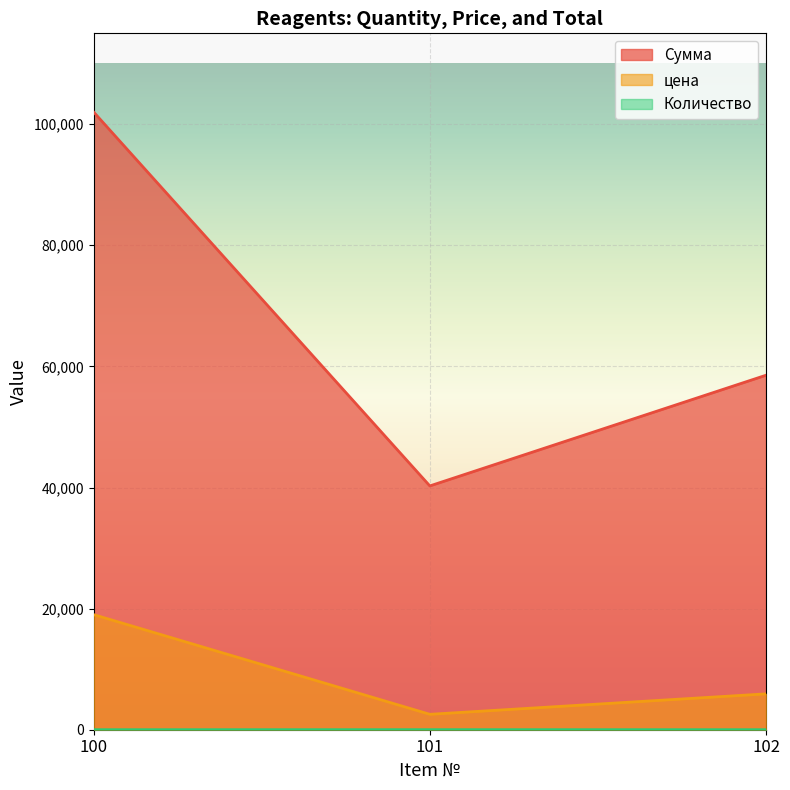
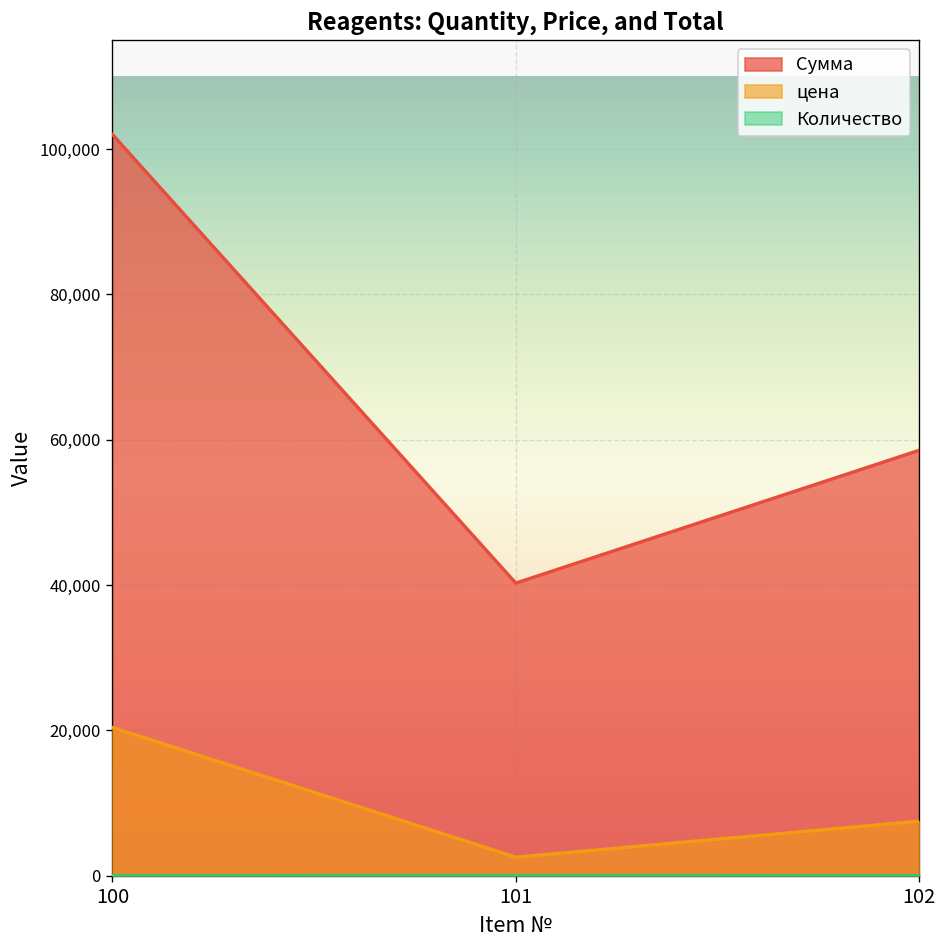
  {
    "Сумма": {
      "100": "102,000",
      "101": "40,000",
      "102": "59,000"
    },
    "цена": {
-     "100": "19,000",
+     "100": "20,000",
      "101": "3,000",
-     "102": "6,000"
+     "102": "8,000"
    },
    "Количество": {
      "100": "0",
      "101": "0",
      "102": "0"
    }
  }
